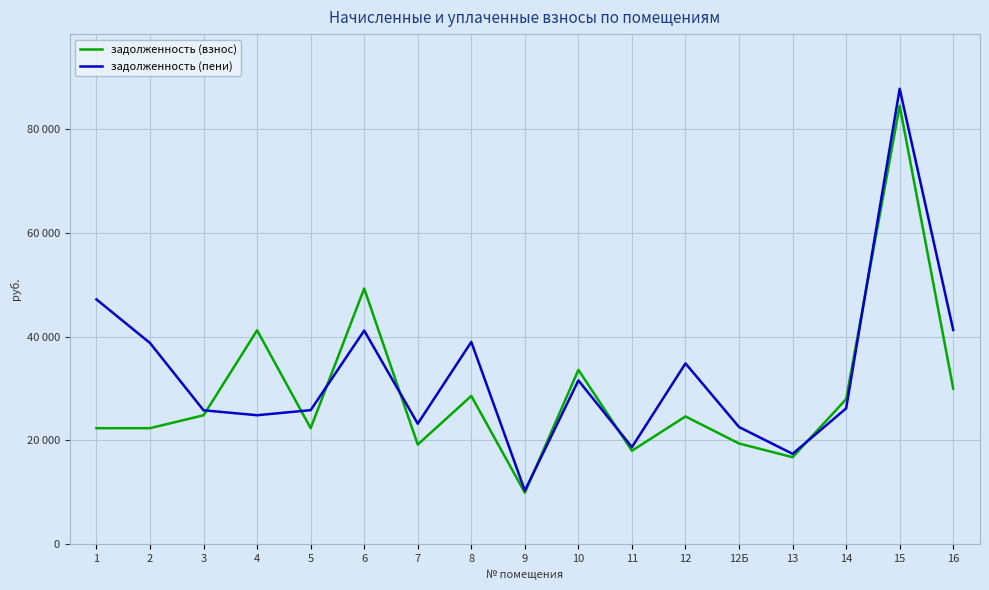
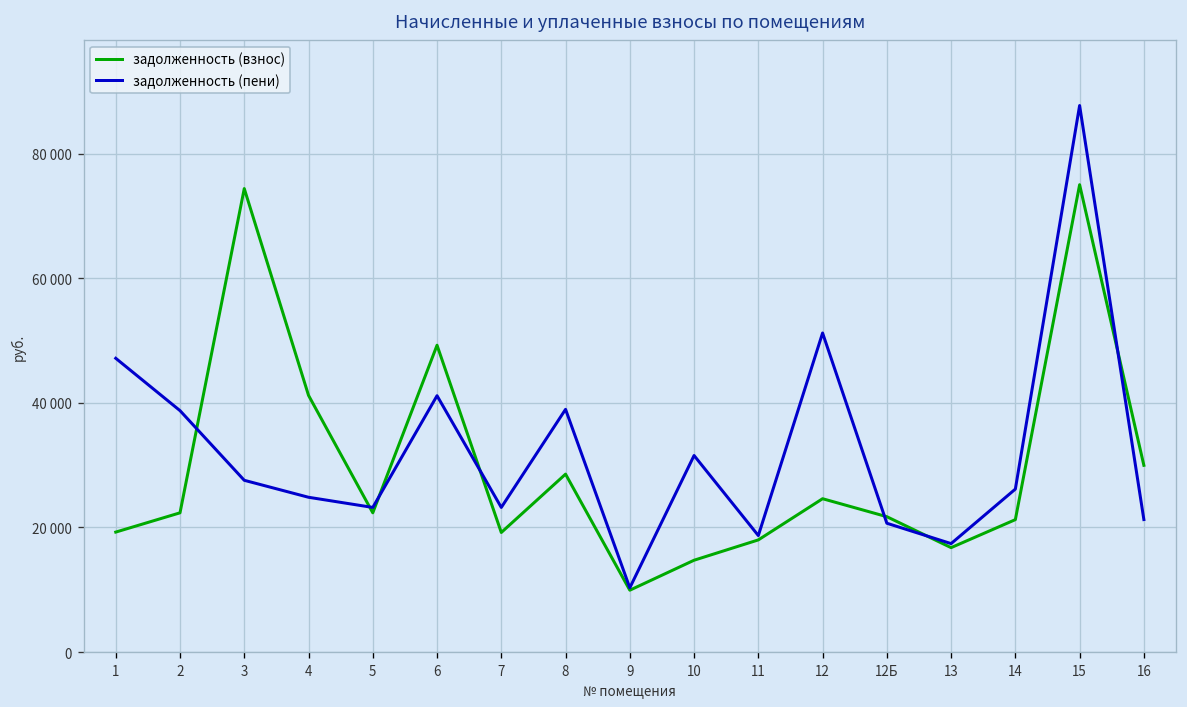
  {
    "задолженность (взнос)": {
-     "1": 22000,
+     "1": 19000,
      "2": 22000,
-     "3": 25000,
+     "3": 74000,
      "4": 41000,
      "5": 22000,
      "6": 49000,
      "7": 19000,
      "8": 29000,
-     "10": 34000,
+     "10": 15000,
      "11": 18000,
      "12": 25000,
-     "12Б": 19000,
+     "12Б": 22000,
      "13": 17000,
-     "14": 28000,
-     "15": 84000,
+     "14": 21000,
+     "15": 75000,
      "16": 30000
    },
    "задолженность (пени)": {
      "1": 47000,
      "2": 39000,
-     "3": 26000,
+     "3": 28000,
      "4": 25000,
-     "5": 26000,
+     "5": 23000,
      "6": 41000,
      "7": 23000,
      "8": 39000,
      "10": 32000,
      "11": 19000,
-     "12": 35000,
-     "12Б": 23000,
+     "12": 51000,
+     "12Б": 21000,
      "13": 17000,
      "14": 26000,
      "15": 88000,
-     "16": 41000
+     "16": 21000
    }
  }
